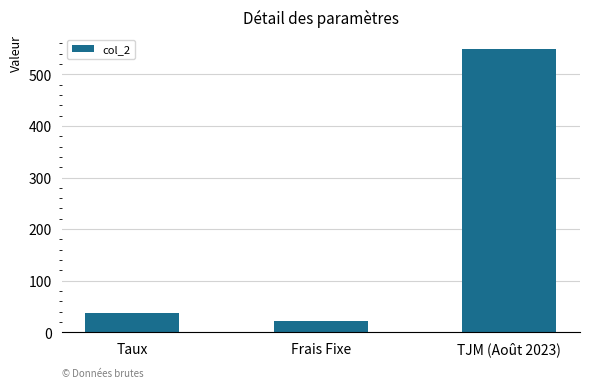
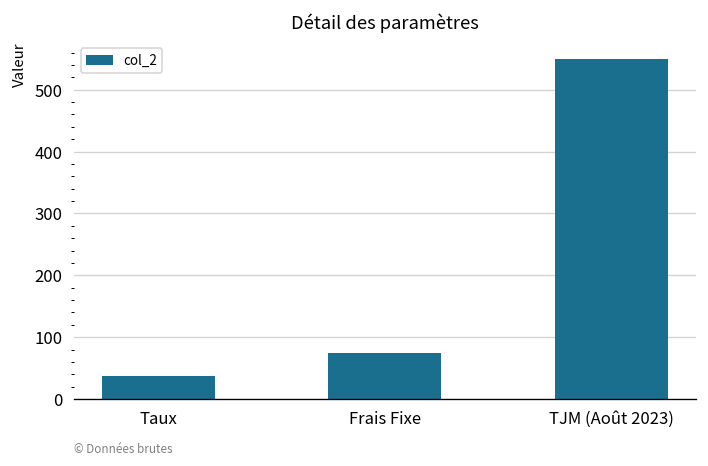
  {
    "Taux": 40,
-   "Frais Fixe": 20,
+   "Frais Fixe": 80,
    "TJM (Août 2023)": 550
  }
